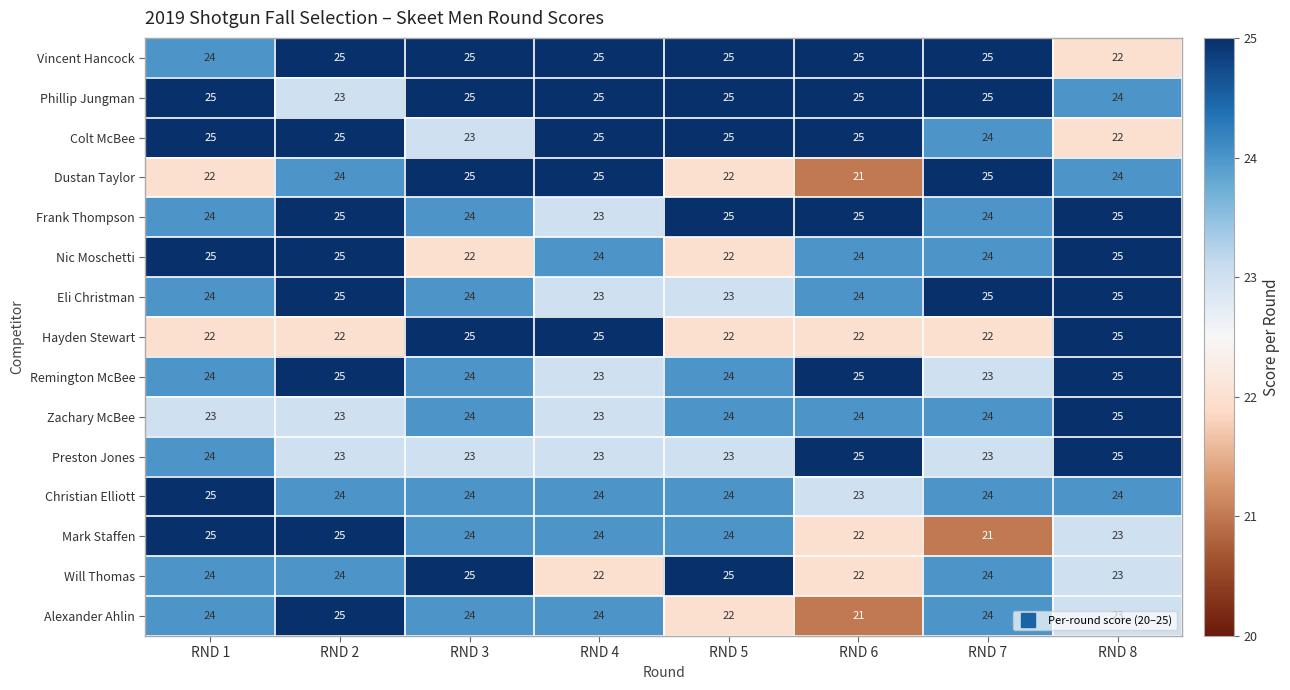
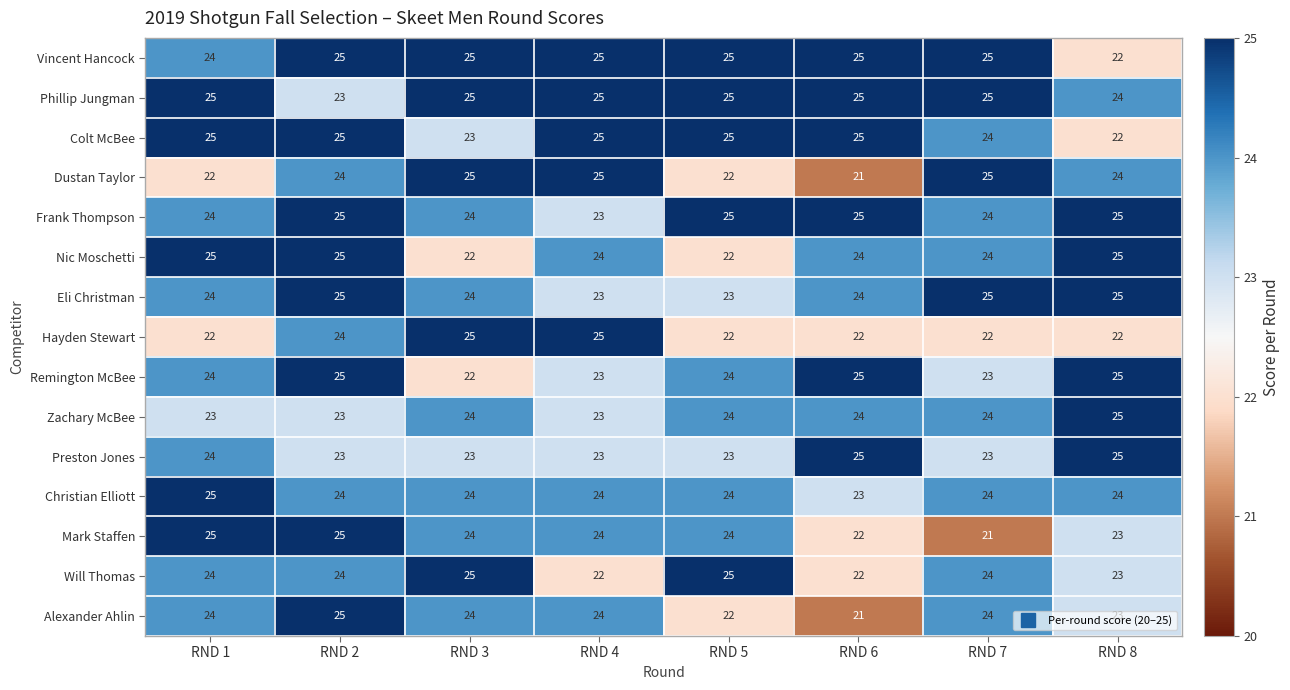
  {
    "Vincent Hancock": {
      "RND 1": 24,
      "RND 2": 25,
      "RND 3": 25,
      "RND 4": 25,
      "RND 5": 25,
      "RND 6": 25,
      "RND 7": 25,
      "RND 8": 22
    },
    "Phillip Jungman": {
      "RND 1": 25,
      "RND 2": 23,
      "RND 3": 25,
      "RND 4": 25,
      "RND 5": 25,
      "RND 6": 25,
      "RND 7": 25,
      "RND 8": 24
    },
    "Colt McBee": {
      "RND 1": 25,
      "RND 2": 25,
      "RND 3": 23,
      "RND 4": 25,
      "RND 5": 25,
      "RND 6": 25,
      "RND 7": 24,
      "RND 8": 22
    },
    "Dustan Taylor": {
      "RND 1": 22,
      "RND 2": 24,
      "RND 3": 25,
      "RND 4": 25,
      "RND 5": 22,
      "RND 6": 21,
      "RND 7": 25,
      "RND 8": 24
    },
    "Frank Thompson": {
      "RND 1": 24,
      "RND 2": 25,
      "RND 3": 24,
      "RND 4": 23,
      "RND 5": 25,
      "RND 6": 25,
      "RND 7": 24,
      "RND 8": 25
    },
    "Nic Moschetti": {
      "RND 1": 25,
      "RND 2": 25,
      "RND 3": 22,
      "RND 4": 24,
      "RND 5": 22,
      "RND 6": 24,
      "RND 7": 24,
      "RND 8": 25
    },
    "Eli Christman": {
      "RND 1": 24,
      "RND 2": 25,
      "RND 3": 24,
      "RND 4": 23,
      "RND 5": 23,
      "RND 6": 24,
      "RND 7": 25,
      "RND 8": 25
    },
    "Hayden Stewart": {
      "RND 1": 22,
-     "RND 2": 22,
+     "RND 2": 24,
      "RND 3": 25,
      "RND 4": 25,
      "RND 5": 22,
      "RND 6": 22,
      "RND 7": 22,
-     "RND 8": 25
+     "RND 8": 22
    },
    "Remington McBee": {
      "RND 1": 24,
      "RND 2": 25,
-     "RND 3": 24,
+     "RND 3": 22,
      "RND 4": 23,
      "RND 5": 24,
      "RND 6": 25,
      "RND 7": 23,
      "RND 8": 25
    },
    "Zachary McBee": {
      "RND 1": 23,
      "RND 2": 23,
      "RND 3": 24,
      "RND 4": 23,
      "RND 5": 24,
      "RND 6": 24,
      "RND 7": 24,
      "RND 8": 25
    },
    "Preston Jones": {
      "RND 1": 24,
      "RND 2": 23,
      "RND 3": 23,
      "RND 4": 23,
      "RND 5": 23,
      "RND 6": 25,
      "RND 7": 23,
      "RND 8": 25
    },
    "Christian Elliott": {
      "RND 1": 25,
      "RND 2": 24,
      "RND 3": 24,
      "RND 4": 24,
      "RND 5": 24,
      "RND 6": 23,
      "RND 7": 24,
      "RND 8": 24
    },
    "Mark Staffen": {
      "RND 1": 25,
      "RND 2": 25,
      "RND 3": 24,
      "RND 4": 24,
      "RND 5": 24,
      "RND 6": 22,
      "RND 7": 21,
      "RND 8": 23
    },
    "Will Thomas": {
      "RND 1": 24,
      "RND 2": 24,
      "RND 3": 25,
      "RND 4": 22,
      "RND 5": 25,
      "RND 6": 22,
      "RND 7": 24,
      "RND 8": 23
    },
    "Alexander Ahlin": {
      "RND 1": 24,
      "RND 2": 25,
      "RND 3": 24,
      "RND 4": 24,
      "RND 5": 22,
      "RND 6": 21,
      "RND 7": 24
    }
  }
